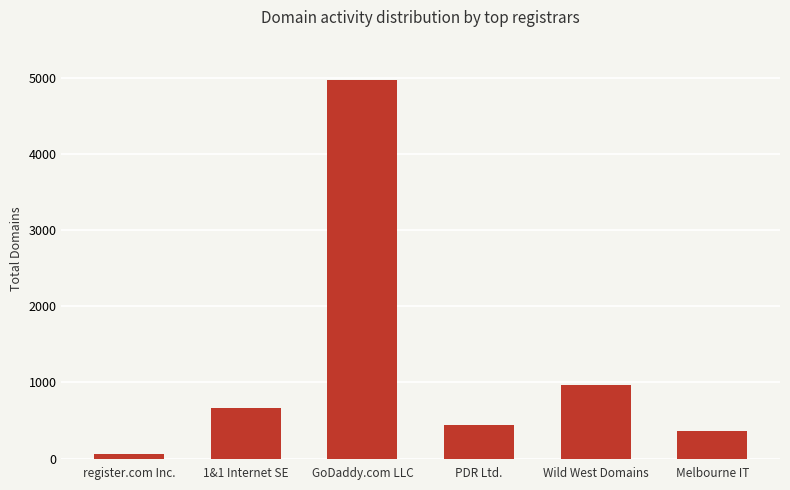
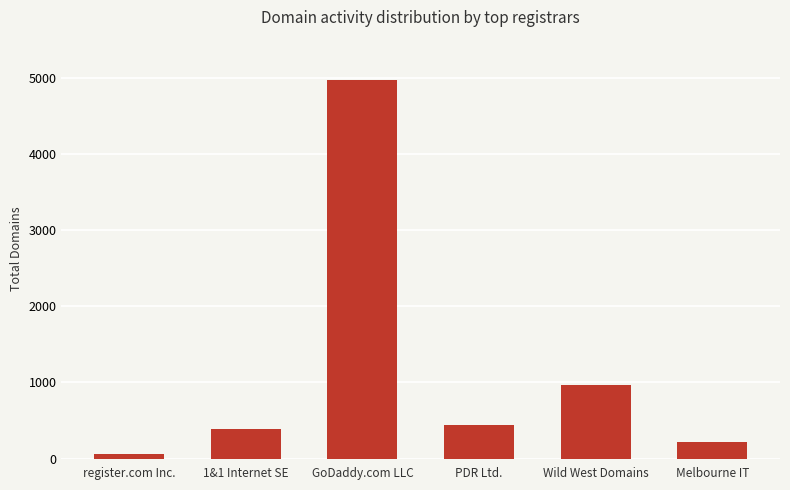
  {
    "register.com Inc.": 100,
-   "1&1 Internet SE": 700,
+   "1&1 Internet SE": 400,
    "GoDaddy.com LLC": 5000,
    "PDR Ltd.": 400,
    "Wild West Domains": 1000,
-   "Melbourne IT": 400
+   "Melbourne IT": 200
  }
